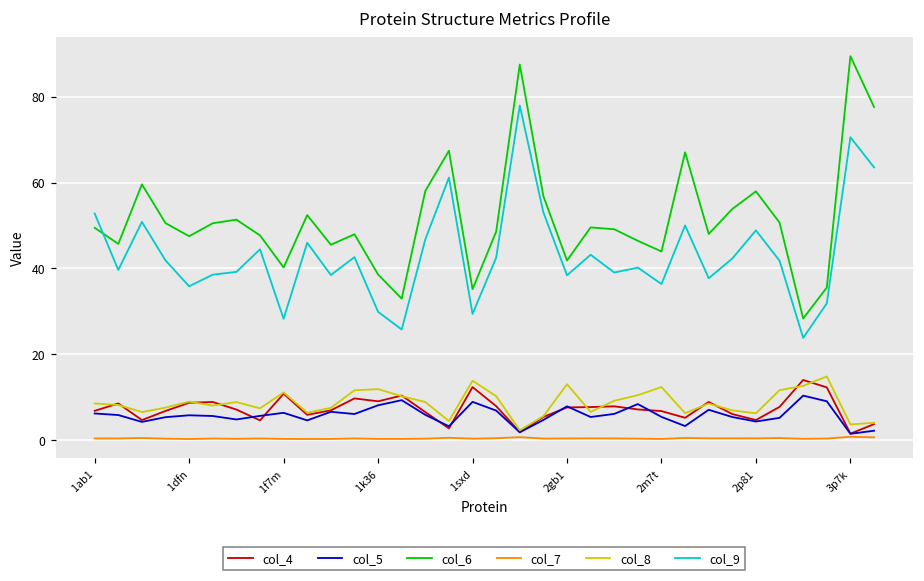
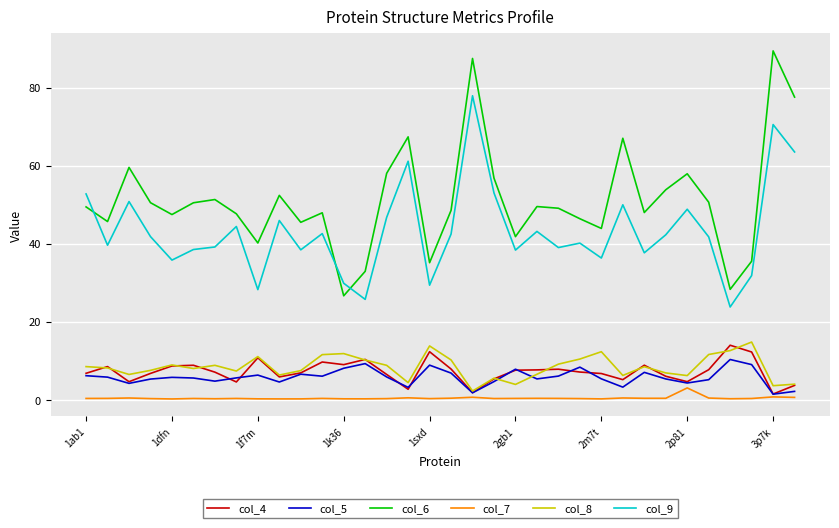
  {
    "col_4": {
      "1k36": 9,
      "1sxd": 12,
      "2m7t": 7
    },
    "col_5": {
      "1dfn": 6,
      "1f7m": 6,
      "1k36": 8,
      "1sxd": 9,
      "2m7t": 5
    },
    "col_6": {
      "1ab1": 49,
      "1dfn": 48,
      "1f7m": 40,
-     "1k36": 39,
+     "1k36": 27,
      "1sxd": 35,
      "2gb1": 42,
      "2m7t": 44,
      "2p81": 58,
      "3p7k": 89
    },
    "col_7": {
      "1ab1": 0,
      "1dfn": 0,
      "1f7m": 0,
      "1k36": 0,
      "1sxd": 0,
      "2gb1": 0,
      "2m7t": 0,
-     "2p81": 0,
+     "2p81": 3,
      "3p7k": 1
    },
    "col_8": {
      "1ab1": 9,
      "1k36": 12,
      "1sxd": 14,
-     "2gb1": 13,
+     "2gb1": 4,
      "2m7t": 12,
      "2p81": 6,
      "3p7k": 4
    },
    "col_9": {
      "1ab1": 53,
      "1dfn": 36,
      "1f7m": 28,
      "1k36": 30,
      "1sxd": 29,
      "2gb1": 38,
      "2m7t": 36,
      "2p81": 49,
      "3p7k": 71
    }
  }
